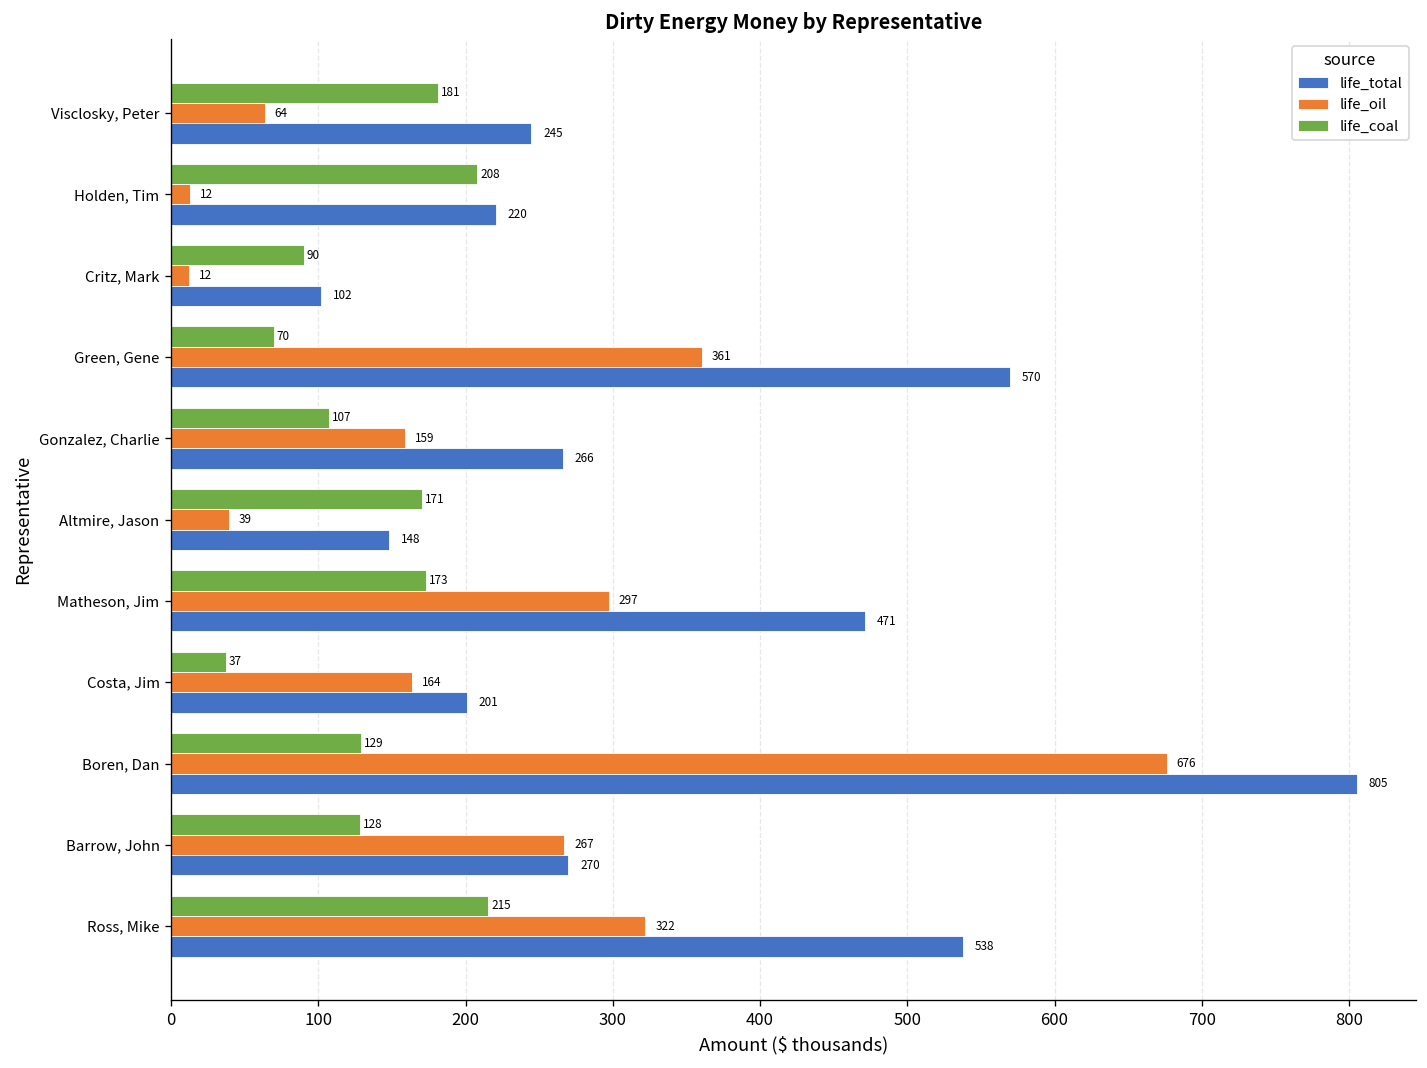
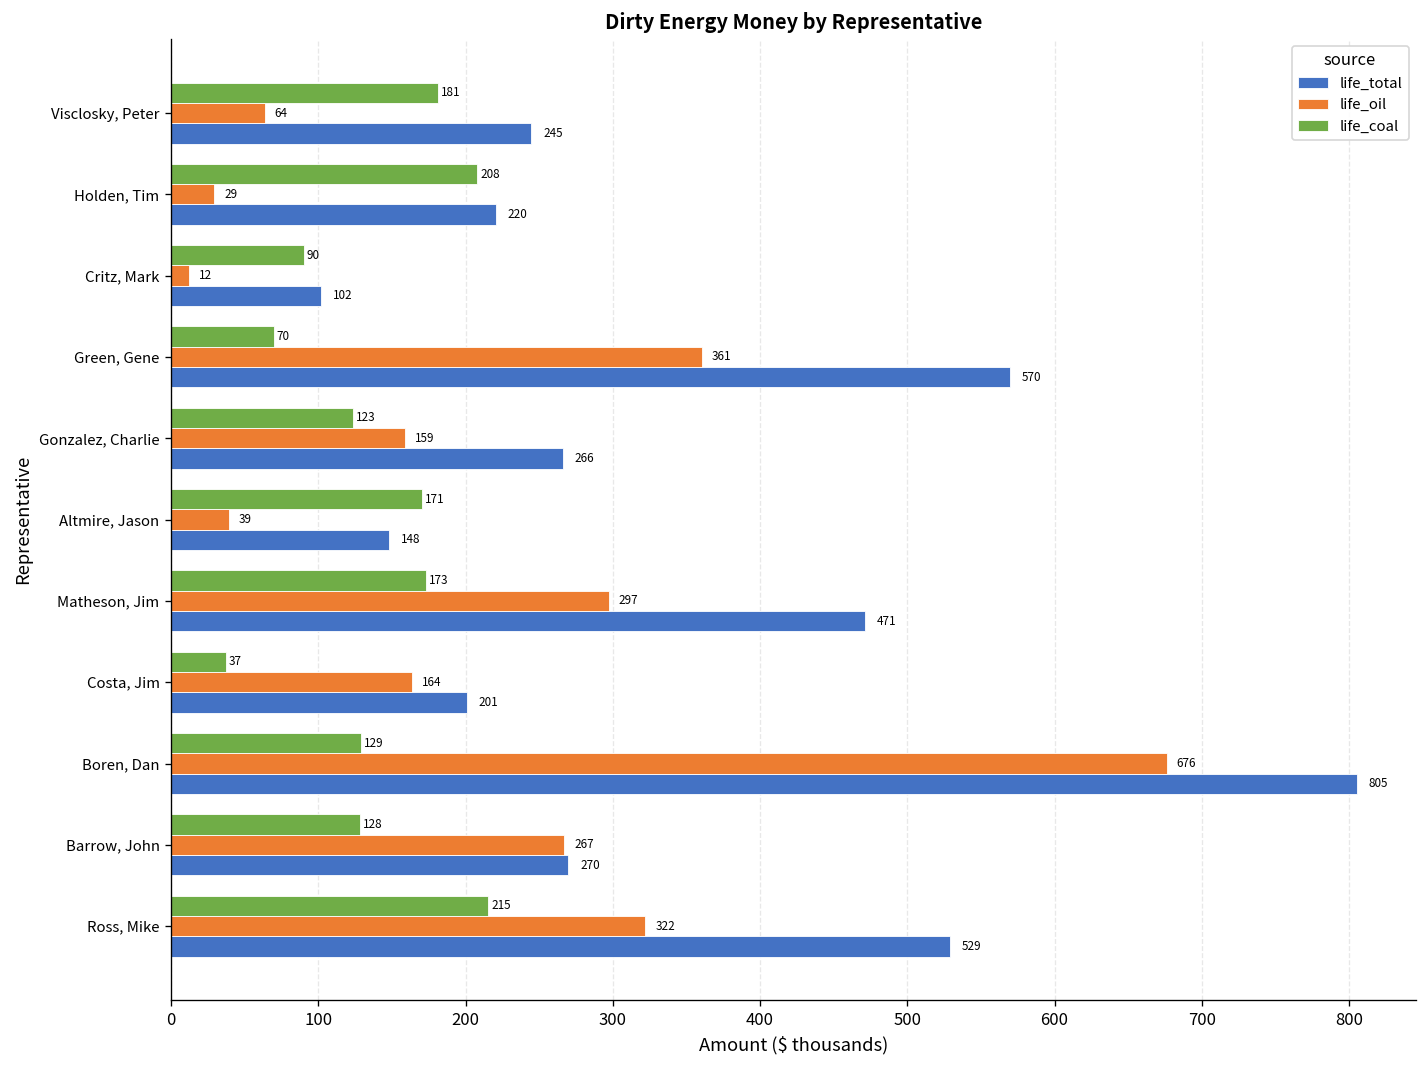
  {
    "life_total": {
      "Visclosky, Peter": 245,
      "Holden, Tim": 220,
      "Critz, Mark": 102,
      "Green, Gene": 570,
      "Gonzalez, Charlie": 266,
      "Altmire, Jason": 148,
      "Matheson, Jim": 471,
      "Costa, Jim": 201,
      "Boren, Dan": 805,
      "Barrow, John": 270,
-     "Ross, Mike": 538
+     "Ross, Mike": 529
    },
    "life_oil": {
      "Visclosky, Peter": 64,
-     "Holden, Tim": 12,
+     "Holden, Tim": 29,
      "Critz, Mark": 12,
      "Green, Gene": 361,
      "Gonzalez, Charlie": 159,
      "Altmire, Jason": 39,
      "Matheson, Jim": 297,
      "Costa, Jim": 164,
      "Boren, Dan": 676,
      "Barrow, John": 267,
      "Ross, Mike": 322
    },
    "life_coal": {
      "Visclosky, Peter": 181,
      "Holden, Tim": 208,
      "Critz, Mark": 90,
      "Green, Gene": 70,
-     "Gonzalez, Charlie": 107,
+     "Gonzalez, Charlie": 123,
      "Altmire, Jason": 171,
      "Matheson, Jim": 173,
      "Costa, Jim": 37,
      "Boren, Dan": 129,
      "Barrow, John": 128,
      "Ross, Mike": 215
    }
  }
